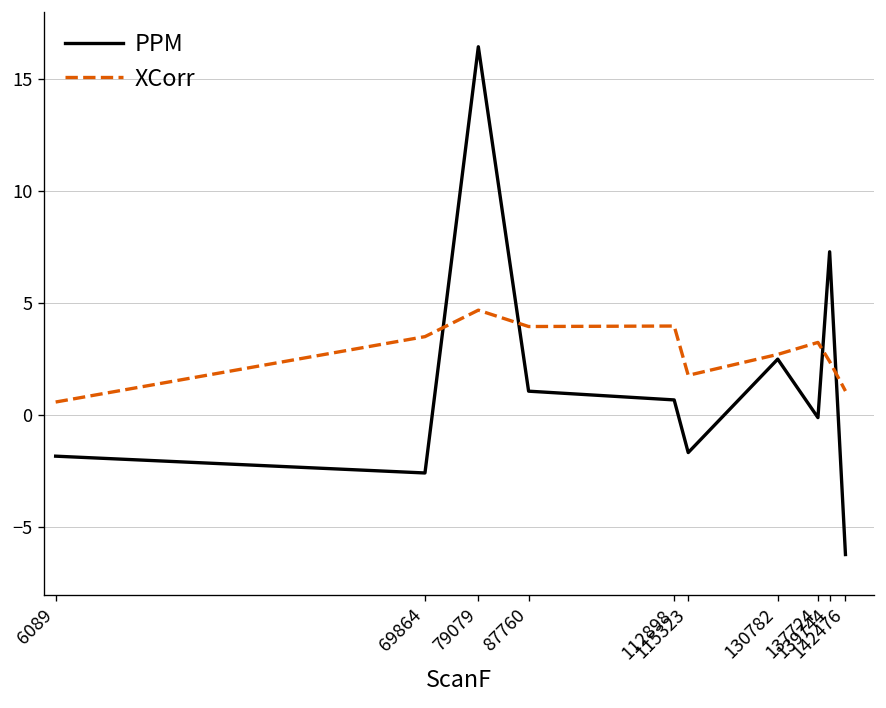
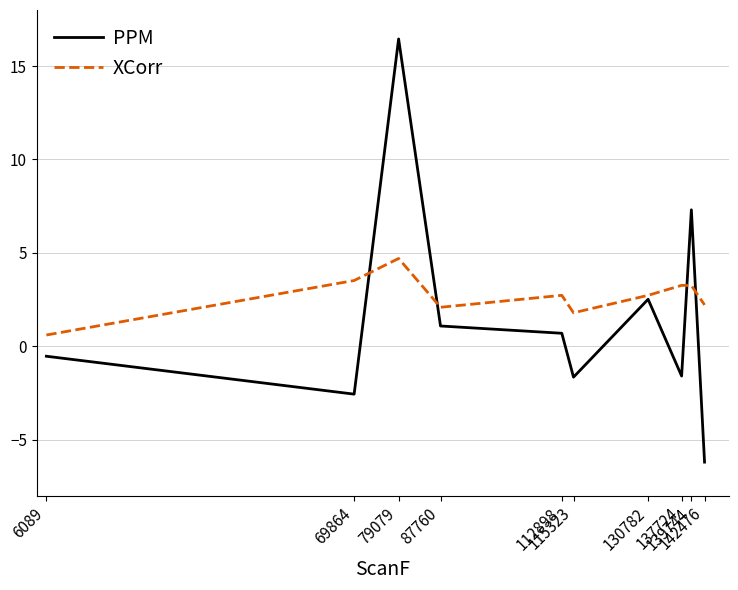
  {
    "PPM": {
-     "6089": -1.8,
+     "6089": -0.5,
      "69864": -2.6,
      "79079": 16.5,
      "87760": 1.1,
      "112898": 0.7,
      "115323": -1.7,
      "130782": 2.5,
-     "137724": -0.1,
+     "137724": -1.6,
      "139744": 7.3,
      "142476": -6.2
    },
    "XCorr": {
      "6089": 0.6,
      "69864": 3.5,
      "79079": 4.7,
-     "87760": 4.0,
-     "112898": 4.0,
+     "87760": 2.1,
+     "112898": 2.7,
      "115323": 1.8,
      "130782": 2.7,
      "137724": 3.3,
-     "139744": 2.4,
-     "142476": 1.1
+     "139744": 3.2,
+     "142476": 2.2
    }
  }
